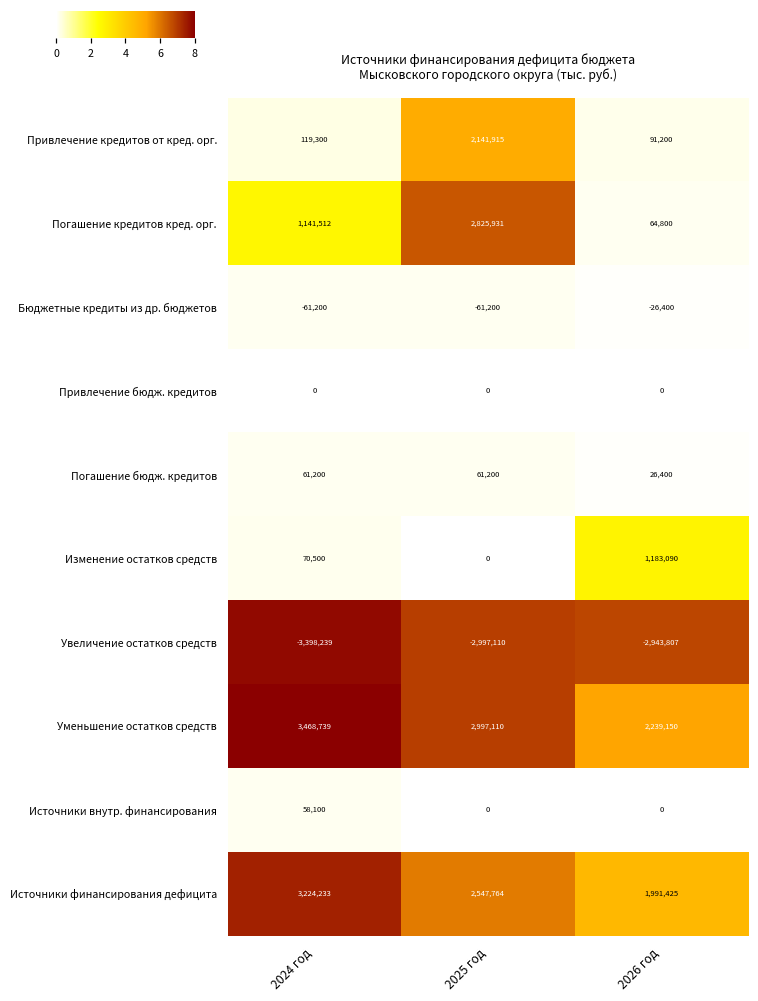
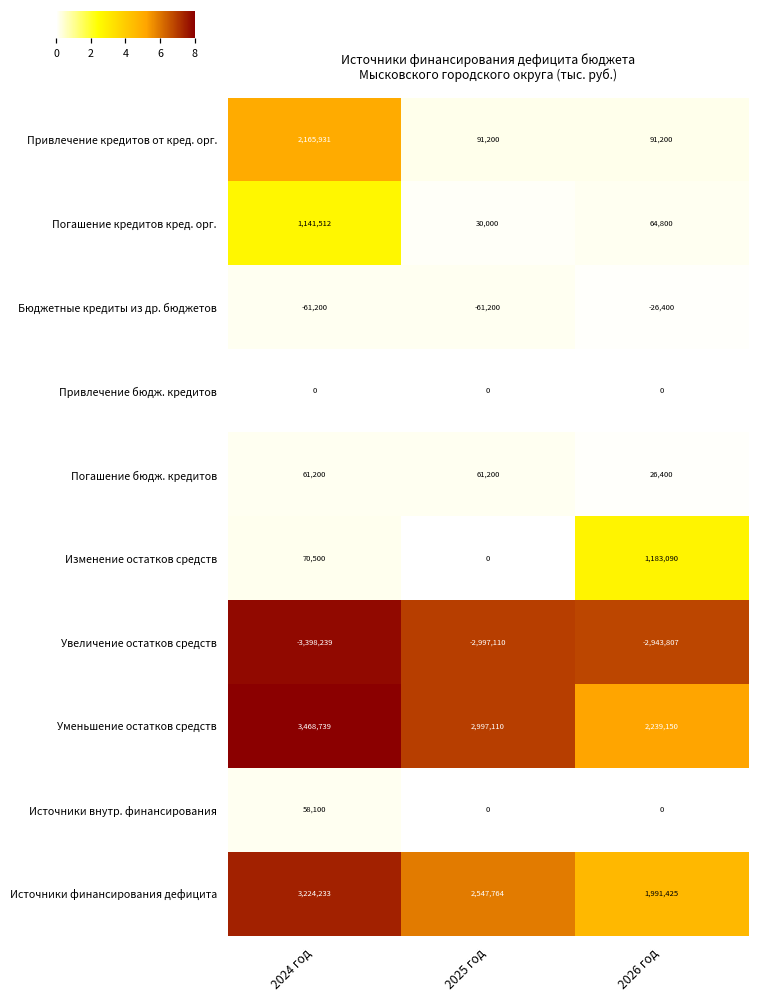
  {
    "Привлечение кредитов от кред. орг.": {
-     "2024 год": "119,300",
-     "2025 год": "2,141,915",
+     "2024 год": "2,165,931",
+     "2025 год": "91,200",
      "2026 год": "91,200"
    },
    "Погашение кредитов кред. орг.": {
      "2024 год": "1,141,512",
-     "2025 год": "2,825,931",
+     "2025 год": "30,000",
      "2026 год": "64,800"
    },
    "Бюджетные кредиты из др. бюджетов": {
      "2024 год": "-61,200",
      "2025 год": "-61,200",
      "2026 год": "-26,400"
    },
    "Привлечение бюдж. кредитов": {
      "2024 год": "0",
      "2025 год": "0",
      "2026 год": "0"
    },
    "Погашение бюдж. кредитов": {
      "2024 год": "61,200",
      "2025 год": "61,200",
      "2026 год": "26,400"
    },
    "Изменение остатков средств": {
      "2024 год": "70,500",
      "2025 год": "0",
      "2026 год": "1,183,090"
    },
    "Увеличение остатков средств": {
      "2024 год": "-3,398,239",
      "2025 год": "-2,997,110",
      "2026 год": "-2,943,807"
    },
    "Уменьшение остатков средств": {
      "2024 год": "3,468,739",
      "2025 год": "2,997,110",
      "2026 год": "2,239,150"
    },
    "Источники внутр. финансирования": {
      "2024 год": "58,100",
      "2025 год": "0",
      "2026 год": "0"
    },
    "Источники финансирования дефицита": {
      "2024 год": "3,224,233",
      "2025 год": "2,547,764",
      "2026 год": "1,991,425"
    }
  }
